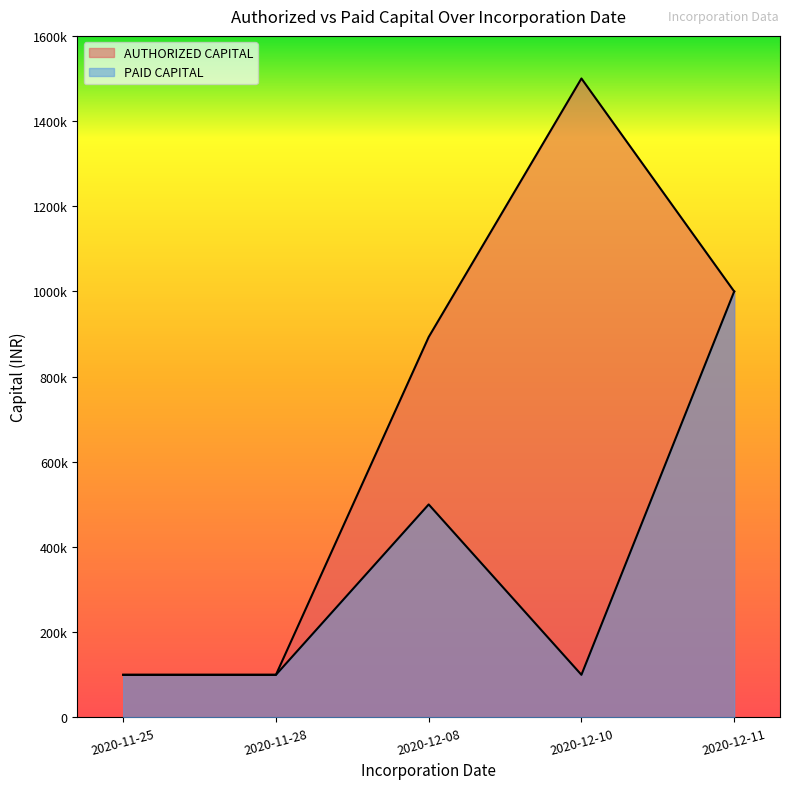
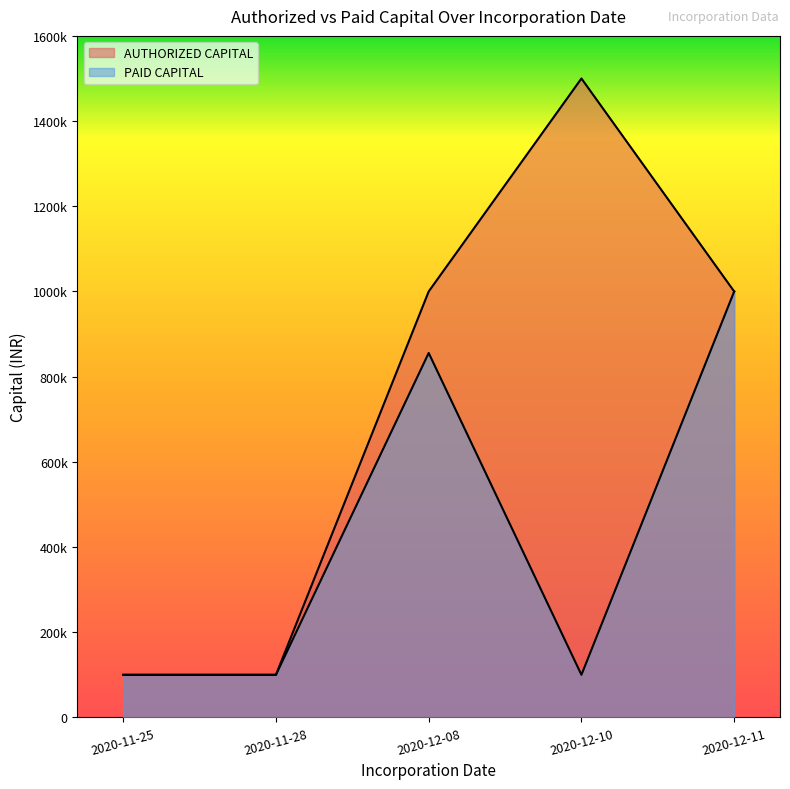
  {
    "AUTHORIZED CAPITAL": {
-     "2020-12-08": 890000,
+     "2020-12-08": 1000000,
      "2020-12-10": 1500000
    },
    "PAID CAPITAL": {
-     "2020-12-08": 500000,
+     "2020-12-08": 860000,
      "2020-12-10": 100000
    }
  }
